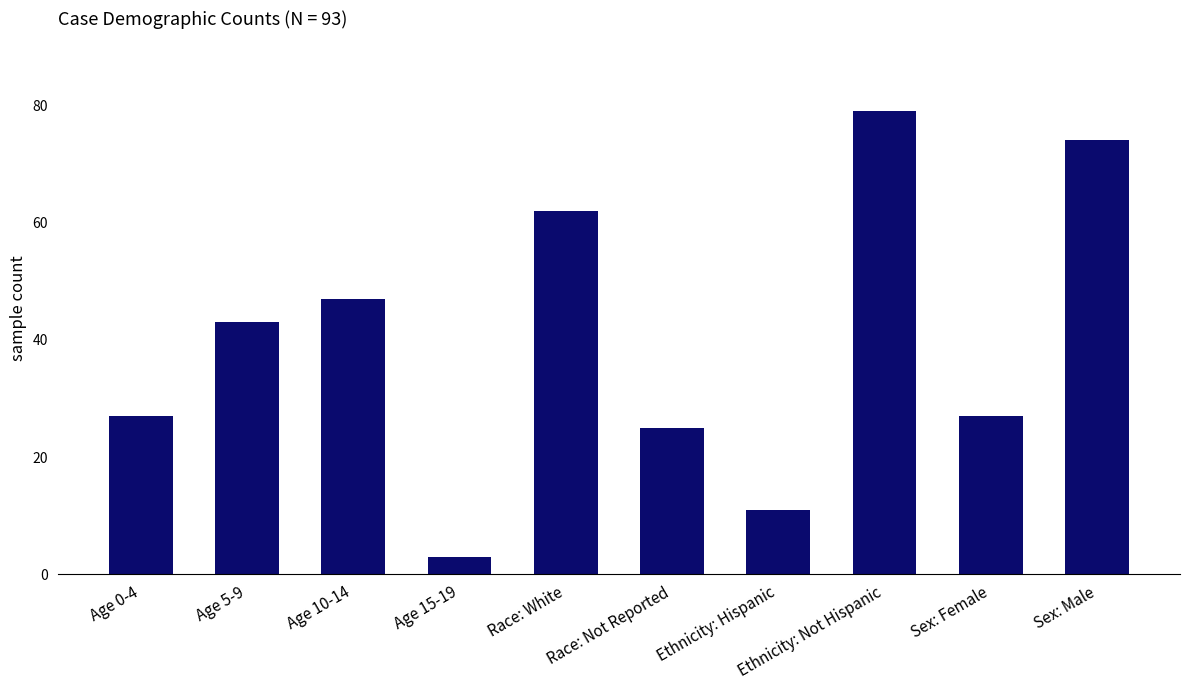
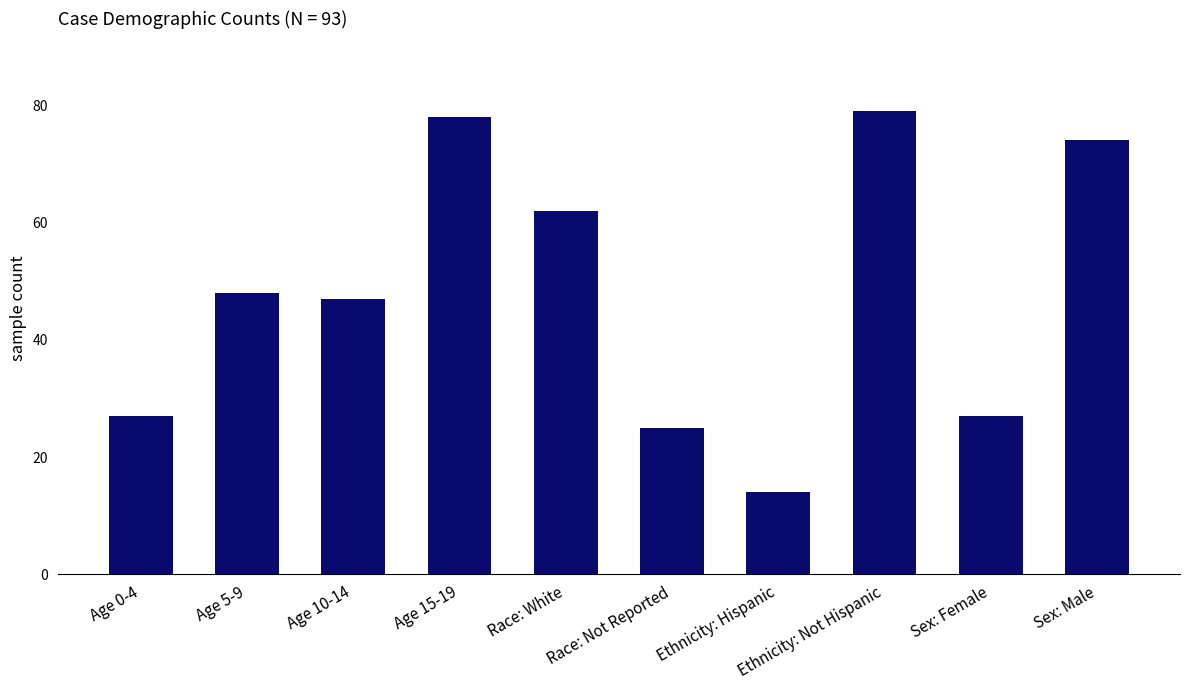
  {
    "Age 0-4": 27,
-   "Age 5-9": 43,
+   "Age 5-9": 48,
    "Age 10-14": 47,
-   "Age 15-19": 3,
+   "Age 15-19": 78,
    "Race: White": 62,
    "Race: Not Reported": 25,
-   "Ethnicity: Hispanic": 11,
+   "Ethnicity: Hispanic": 14,
    "Ethnicity: Not Hispanic": 79,
    "Sex: Female": 27,
    "Sex: Male": 74
  }
